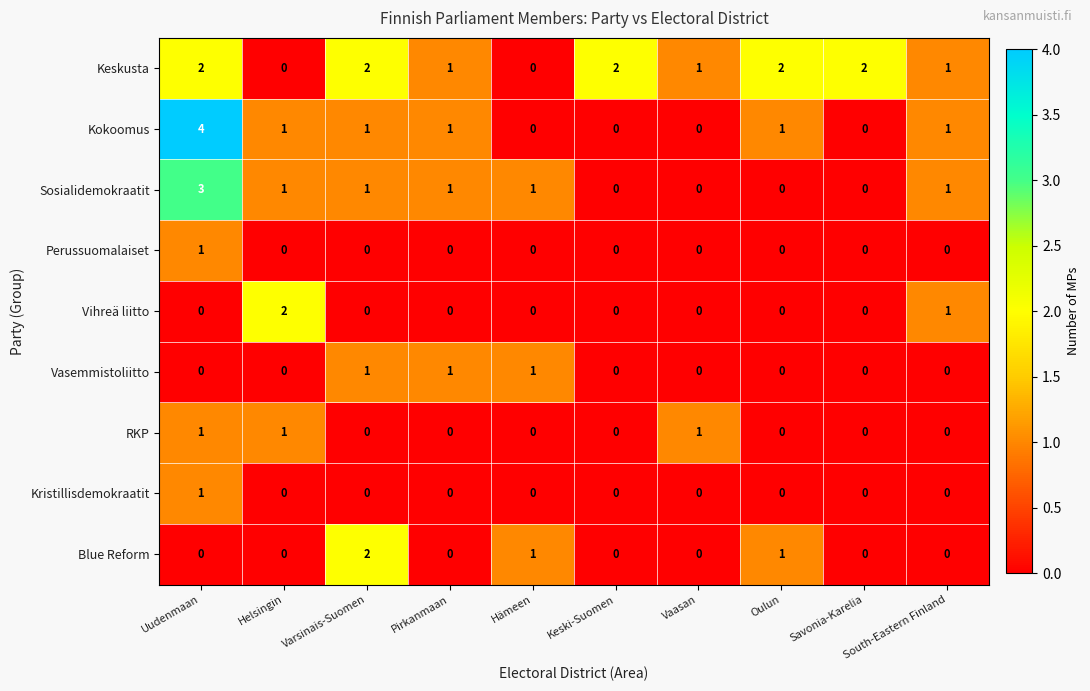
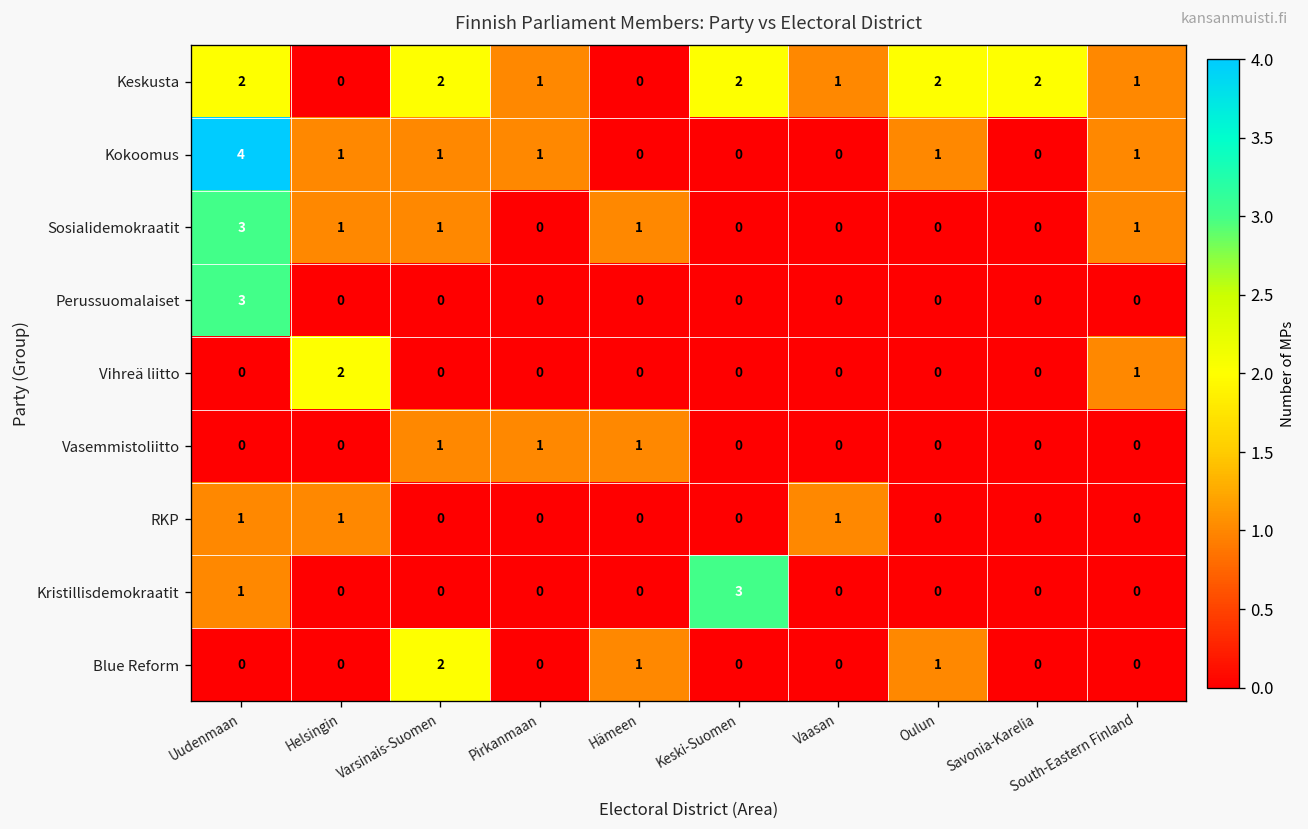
  {
    "Keskusta": {
      "Uudenmaan": 2,
      "Helsingin": 0,
      "Varsinais-Suomen": 2,
      "Pirkanmaan": 1,
      "Hämeen": 0,
      "Keski-Suomen": 2,
      "Vaasan": 1,
      "Oulun": 2,
      "Savonia-Karelia": 2,
      "South-Eastern Finland": 1
    },
    "Kokoomus": {
      "Uudenmaan": 4,
      "Helsingin": 1,
      "Varsinais-Suomen": 1,
      "Pirkanmaan": 1,
      "Hämeen": 0,
      "Keski-Suomen": 0,
      "Vaasan": 0,
      "Oulun": 1,
      "Savonia-Karelia": 0,
      "South-Eastern Finland": 1
    },
    "Sosialidemokraatit": {
      "Uudenmaan": 3,
      "Helsingin": 1,
      "Varsinais-Suomen": 1,
-     "Pirkanmaan": 1,
+     "Pirkanmaan": 0,
      "Hämeen": 1,
      "Keski-Suomen": 0,
      "Vaasan": 0,
      "Oulun": 0,
      "Savonia-Karelia": 0,
      "South-Eastern Finland": 1
    },
    "Perussuomalaiset": {
-     "Uudenmaan": 1,
+     "Uudenmaan": 3,
      "Helsingin": 0,
      "Varsinais-Suomen": 0,
      "Pirkanmaan": 0,
      "Hämeen": 0,
      "Keski-Suomen": 0,
      "Vaasan": 0,
      "Oulun": 0,
      "Savonia-Karelia": 0,
      "South-Eastern Finland": 0
    },
    "Vihreä liitto": {
      "Uudenmaan": 0,
      "Helsingin": 2,
      "Varsinais-Suomen": 0,
      "Pirkanmaan": 0,
      "Hämeen": 0,
      "Keski-Suomen": 0,
      "Vaasan": 0,
      "Oulun": 0,
      "Savonia-Karelia": 0,
      "South-Eastern Finland": 1
    },
    "Vasemmistoliitto": {
      "Uudenmaan": 0,
      "Helsingin": 0,
      "Varsinais-Suomen": 1,
      "Pirkanmaan": 1,
      "Hämeen": 1,
      "Keski-Suomen": 0,
      "Vaasan": 0,
      "Oulun": 0,
      "Savonia-Karelia": 0,
      "South-Eastern Finland": 0
    },
    "RKP": {
      "Uudenmaan": 1,
      "Helsingin": 1,
      "Varsinais-Suomen": 0,
      "Pirkanmaan": 0,
      "Hämeen": 0,
      "Keski-Suomen": 0,
      "Vaasan": 1,
      "Oulun": 0,
      "Savonia-Karelia": 0,
      "South-Eastern Finland": 0
    },
    "Kristillisdemokraatit": {
      "Uudenmaan": 1,
      "Helsingin": 0,
      "Varsinais-Suomen": 0,
      "Pirkanmaan": 0,
      "Hämeen": 0,
-     "Keski-Suomen": 0,
+     "Keski-Suomen": 3,
      "Vaasan": 0,
      "Oulun": 0,
      "Savonia-Karelia": 0,
      "South-Eastern Finland": 0
    },
    "Blue Reform": {
      "Uudenmaan": 0,
      "Helsingin": 0,
      "Varsinais-Suomen": 2,
      "Pirkanmaan": 0,
      "Hämeen": 1,
      "Keski-Suomen": 0,
      "Vaasan": 0,
      "Oulun": 1,
      "Savonia-Karelia": 0,
      "South-Eastern Finland": 0
    }
  }
